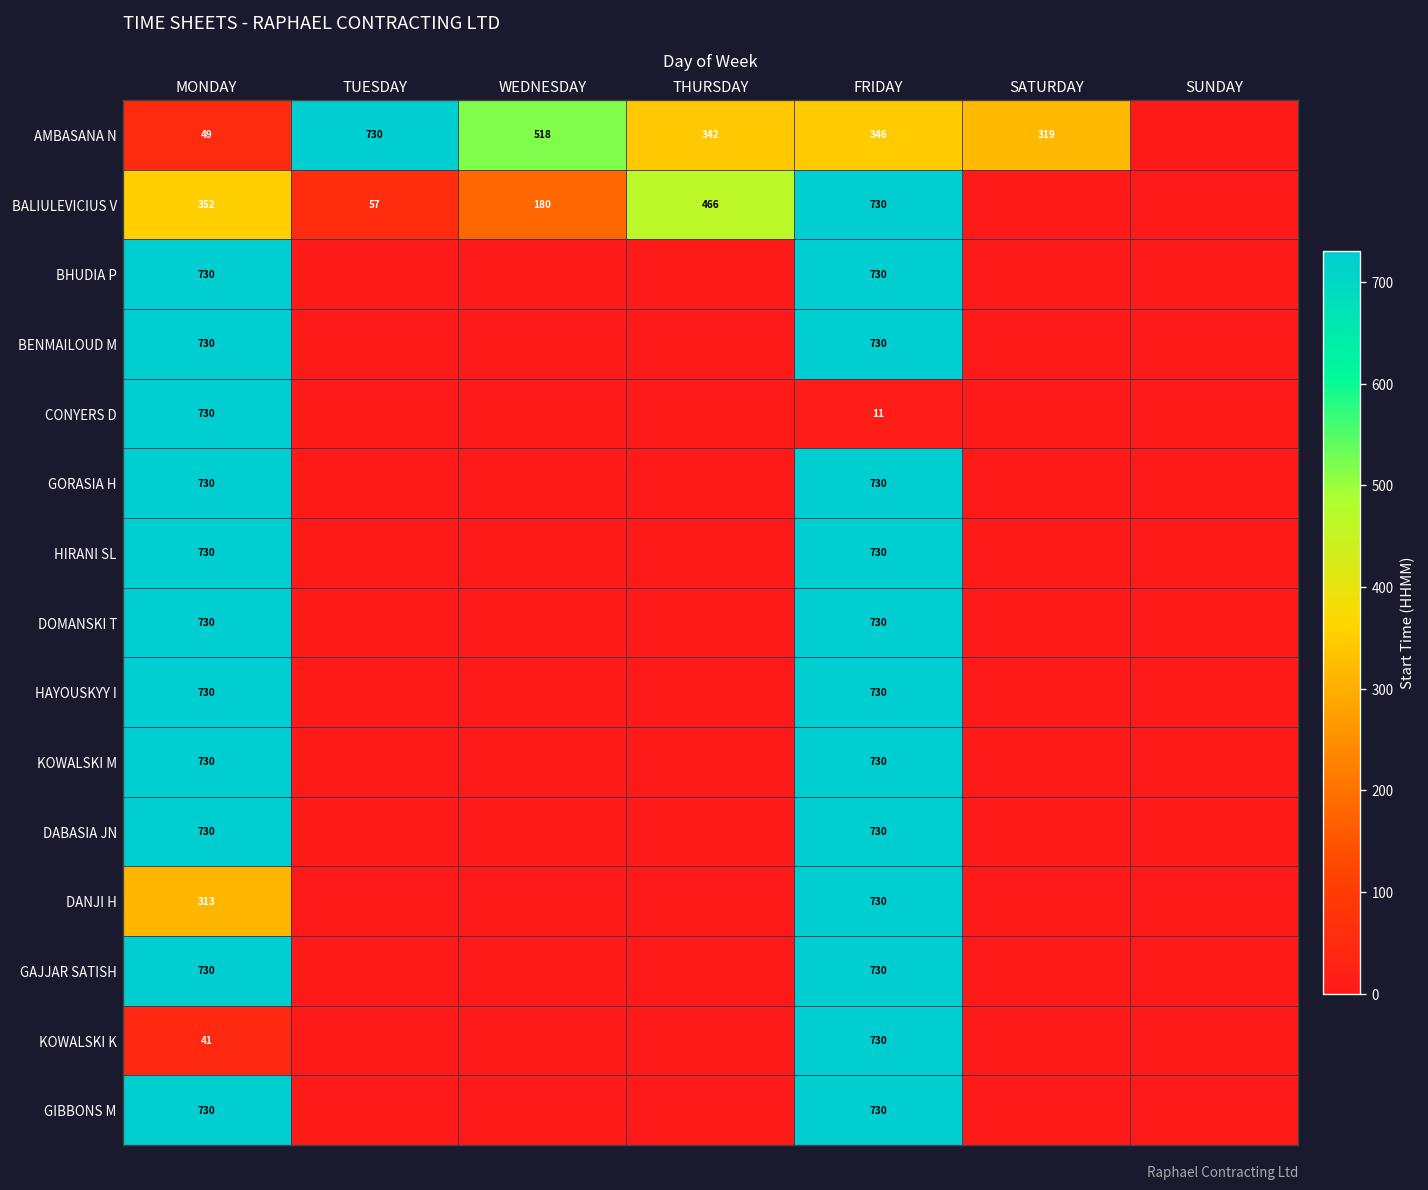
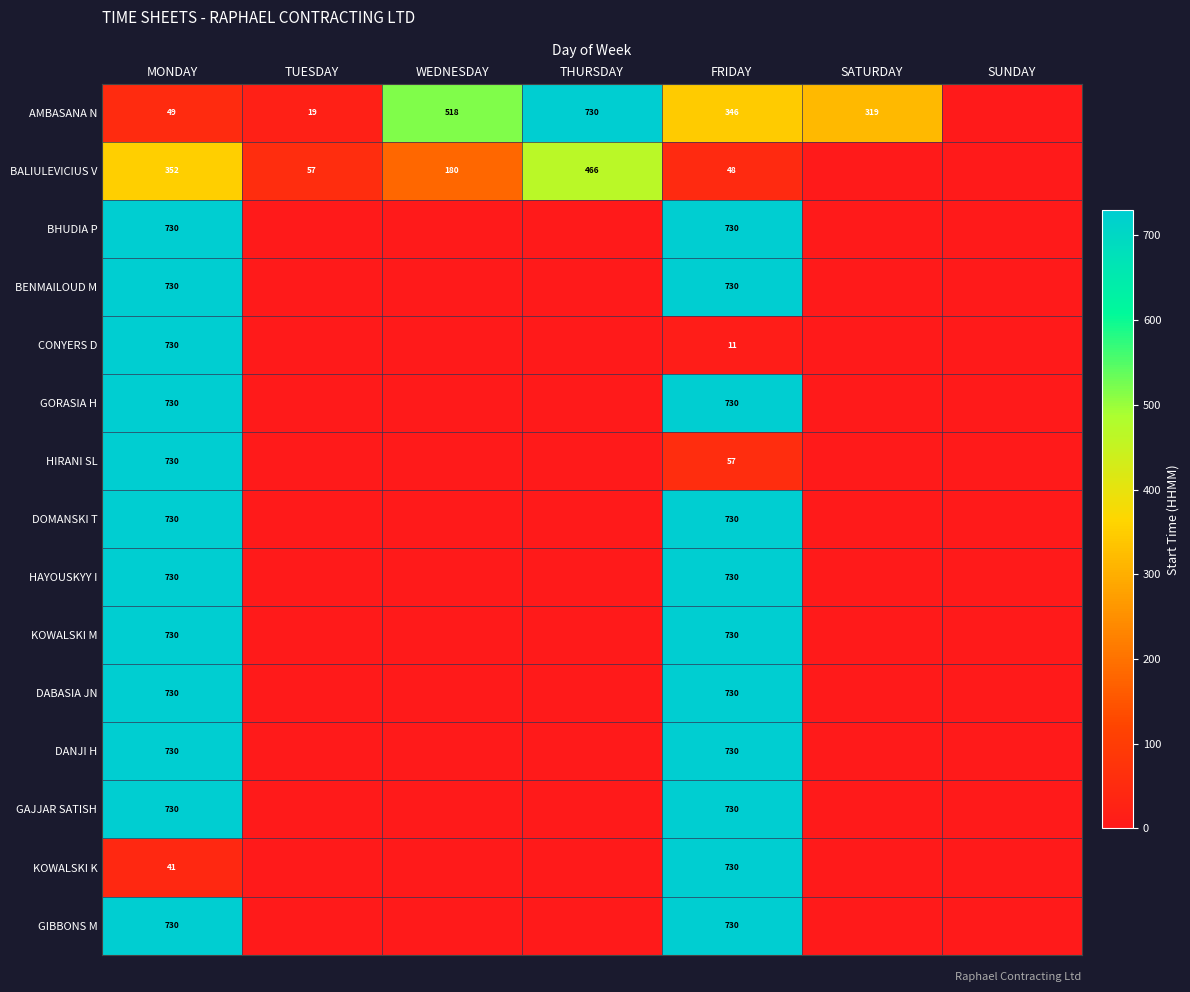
  {
    "AMBASANA N": {
      "MONDAY": 49,
-     "TUESDAY": 730,
+     "TUESDAY": 19,
      "WEDNESDAY": 518,
-     "THURSDAY": 342,
+     "THURSDAY": 730,
      "FRIDAY": 346,
      "SATURDAY": 319
    },
    "BALIULEVICIUS V": {
      "MONDAY": 352,
      "TUESDAY": 57,
      "WEDNESDAY": 180,
      "THURSDAY": 466,
-     "FRIDAY": 730
+     "FRIDAY": 48
    },
    "BHUDIA P": {
      "MONDAY": 730,
      "FRIDAY": 730
    },
    "BENMAILOUD M": {
      "MONDAY": 730,
      "FRIDAY": 730
    },
    "CONYERS D": {
      "MONDAY": 730,
      "FRIDAY": 11
    },
    "GORASIA H": {
      "MONDAY": 730,
      "FRIDAY": 730
    },
    "HIRANI SL": {
      "MONDAY": 730,
-     "FRIDAY": 730
+     "FRIDAY": 57
    },
    "DOMANSKI T": {
      "MONDAY": 730,
      "FRIDAY": 730
    },
    "HAYOUSKYY I": {
      "MONDAY": 730,
      "FRIDAY": 730
    },
    "KOWALSKI M": {
      "MONDAY": 730,
      "FRIDAY": 730
    },
    "DABASIA JN": {
      "MONDAY": 730,
      "FRIDAY": 730
    },
    "DANJI H": {
-     "MONDAY": 313,
+     "MONDAY": 730,
      "FRIDAY": 730
    },
    "GAJJAR SATISH": {
      "MONDAY": 730,
      "FRIDAY": 730
    },
    "KOWALSKI K": {
      "MONDAY": 41,
      "FRIDAY": 730
    },
    "GIBBONS M": {
      "MONDAY": 730,
      "FRIDAY": 730
    }
  }
